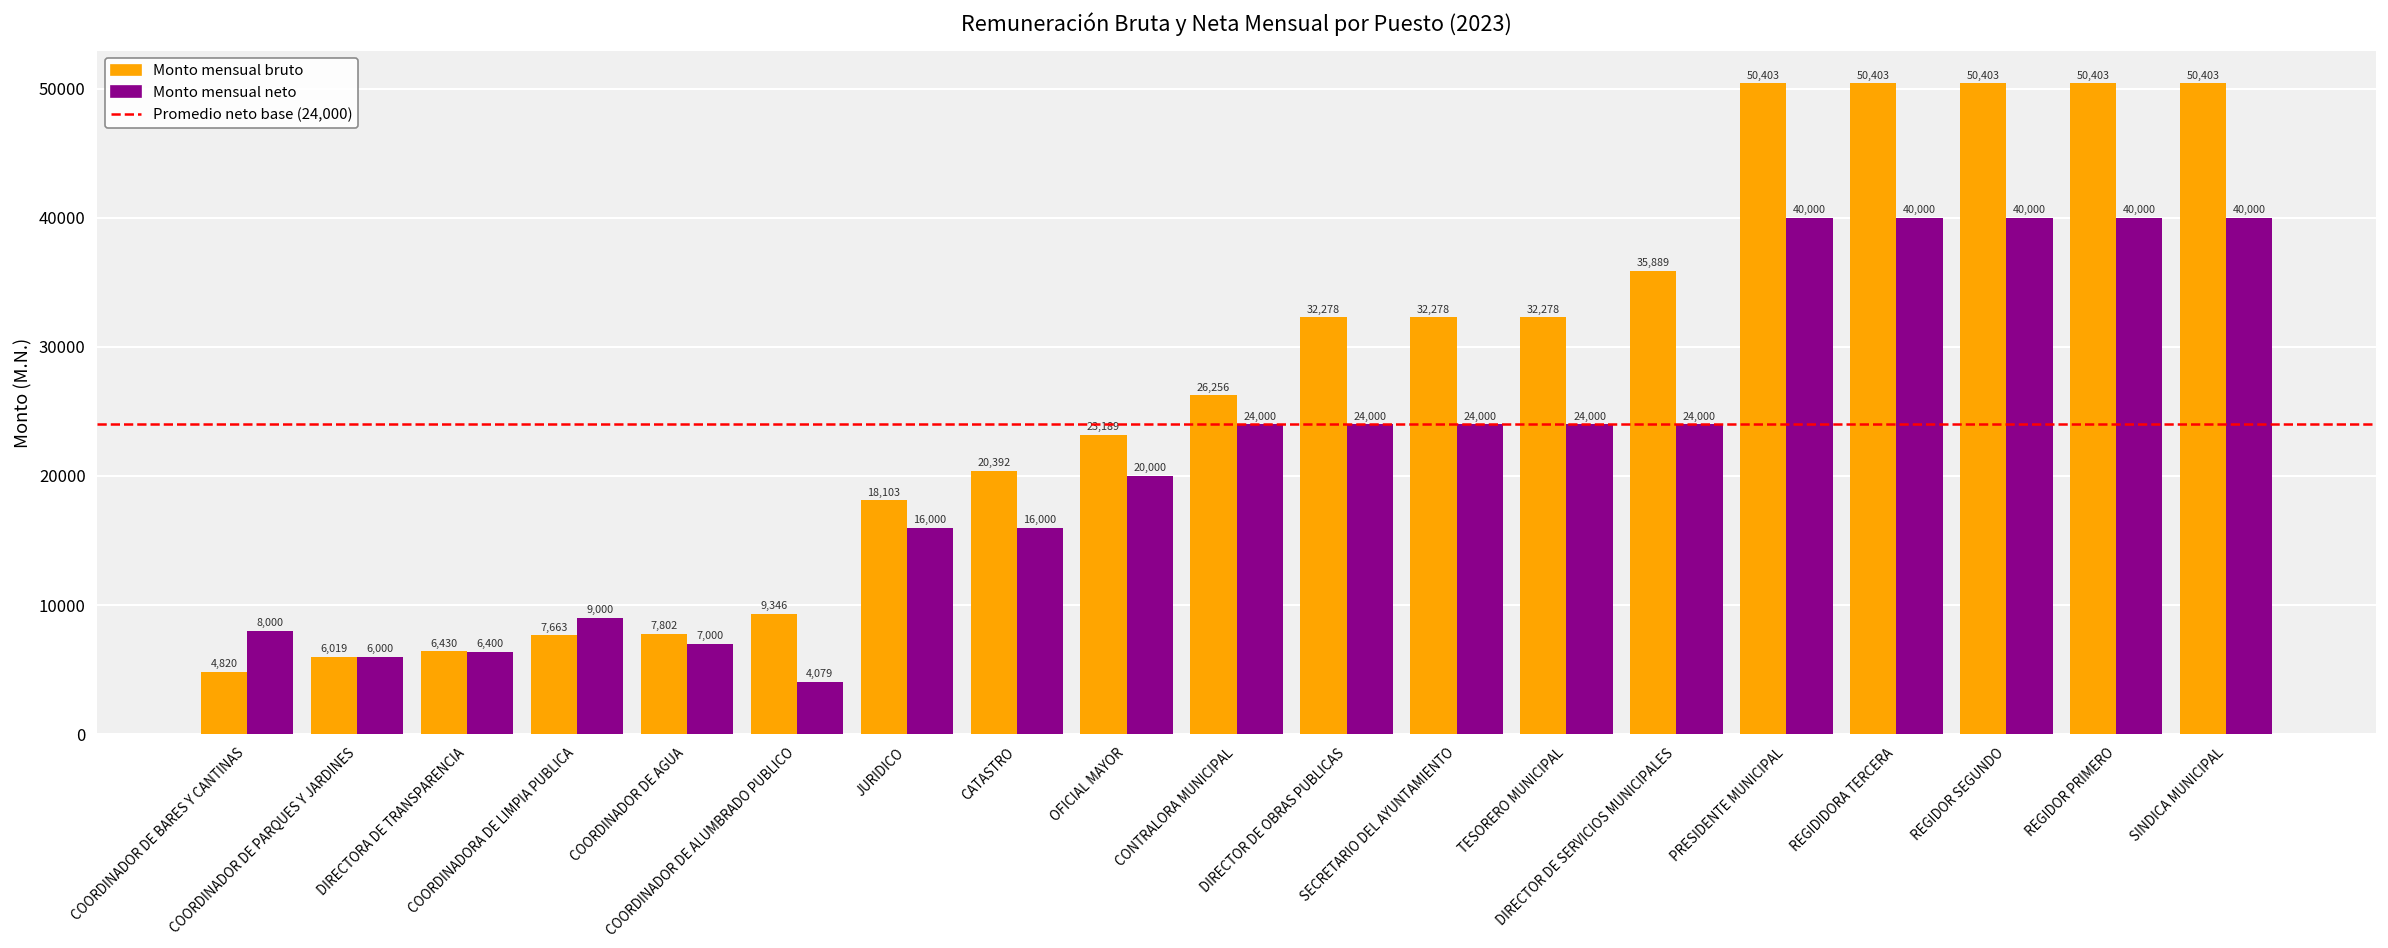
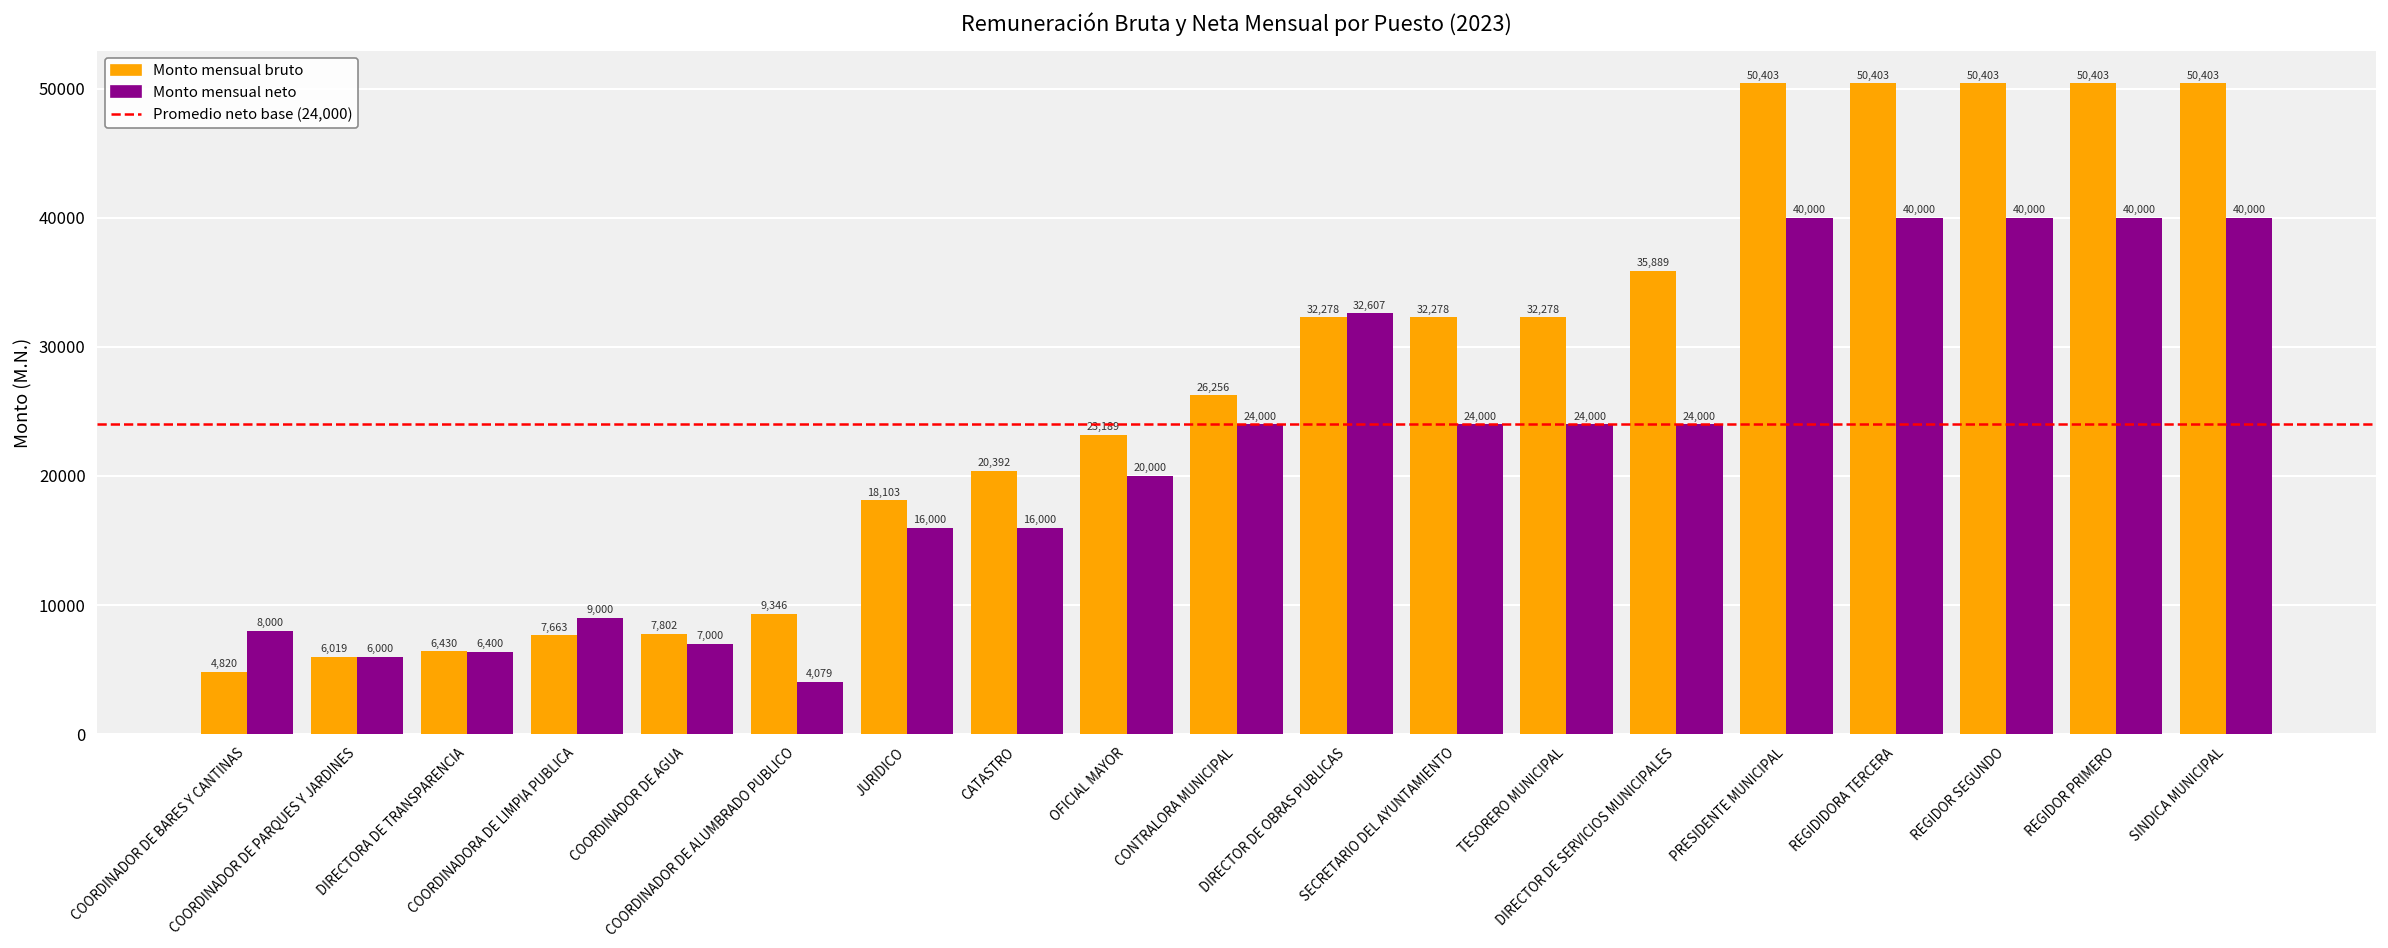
  {
    "Monto mensual bruto": {
      "COORDINADOR DE BARES Y CANTINAS": "4,820",
      "COORDINADOR DE PARQUES Y JARDINES": "6,019",
      "DIRECTORA DE TRANSPARENCIA": "6,430",
      "COORDINADORA DE LIMPIA PUBLICA": "7,663",
      "COORDINADOR DE AGUA": "7,802",
      "COORDINADOR DE ALUMBRADO PUBLICO": "9,346",
      "JURIDICO": "18,103",
      "CATASTRO": "20,392",
      "OFICIAL MAYOR": "23,189",
      "CONTRALORA MUNICIPAL": "26,256",
      "DIRECTOR DE OBRAS PUBLICAS": "32,278",
      "SECRETARIO DEL AYUNTAMIENTO": "32,278",
      "TESORERO MUNICIPAL": "32,278",
      "DIRECTOR DE SERVICIOS MUNICIPALES": "35,889",
      "PRESIDENTE MUNICIPAL": "50,403",
      "REGIDIDORA TERCERA": "50,403",
      "REGIDOR SEGUNDO": "50,403",
      "REGIDOR PRIMERO": "50,403",
      "SINDICA MUNICIPAL": "50,403"
    },
    "Monto mensual neto": {
      "COORDINADOR DE BARES Y CANTINAS": "8,000",
      "COORDINADOR DE PARQUES Y JARDINES": "6,000",
      "DIRECTORA DE TRANSPARENCIA": "6,400",
      "COORDINADORA DE LIMPIA PUBLICA": "9,000",
      "COORDINADOR DE AGUA": "7,000",
      "COORDINADOR DE ALUMBRADO PUBLICO": "4,079",
      "JURIDICO": "16,000",
      "CATASTRO": "16,000",
      "OFICIAL MAYOR": "20,000",
      "CONTRALORA MUNICIPAL": "24,000",
-     "DIRECTOR DE OBRAS PUBLICAS": "24,000",
+     "DIRECTOR DE OBRAS PUBLICAS": "32,607",
      "SECRETARIO DEL AYUNTAMIENTO": "24,000",
      "TESORERO MUNICIPAL": "24,000",
      "DIRECTOR DE SERVICIOS MUNICIPALES": "24,000",
      "PRESIDENTE MUNICIPAL": "40,000",
      "REGIDIDORA TERCERA": "40,000",
      "REGIDOR SEGUNDO": "40,000",
      "REGIDOR PRIMERO": "40,000",
      "SINDICA MUNICIPAL": "40,000"
    }
  }
